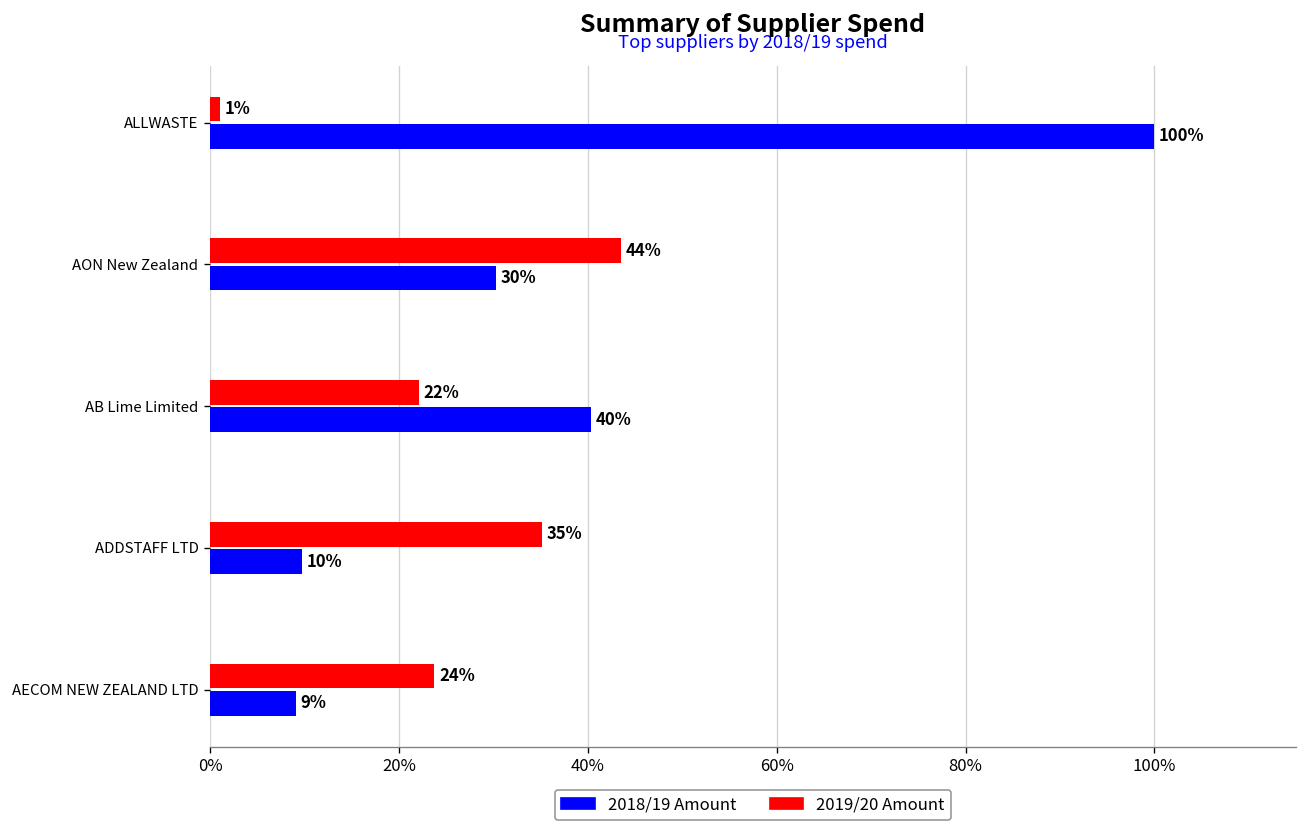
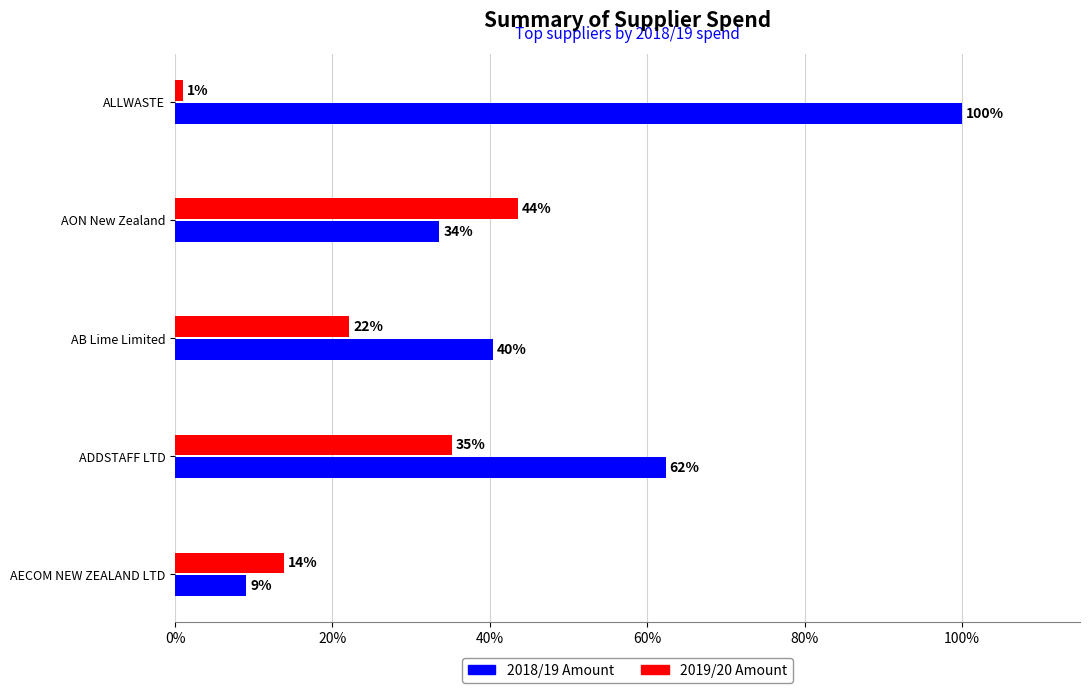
  {
    "2018/19 Amount": {
      "ALLWASTE": "100%",
-     "AON New Zealand": "30%",
+     "AON New Zealand": "34%",
      "AB Lime Limited": "40%",
-     "ADDSTAFF LTD": "10%",
+     "ADDSTAFF LTD": "62%",
      "AECOM NEW ZEALAND LTD": "9%"
    },
    "2019/20 Amount": {
      "ALLWASTE": "1%",
      "AON New Zealand": "44%",
      "AB Lime Limited": "22%",
      "ADDSTAFF LTD": "35%",
-     "AECOM NEW ZEALAND LTD": "24%"
+     "AECOM NEW ZEALAND LTD": "14%"
    }
  }
